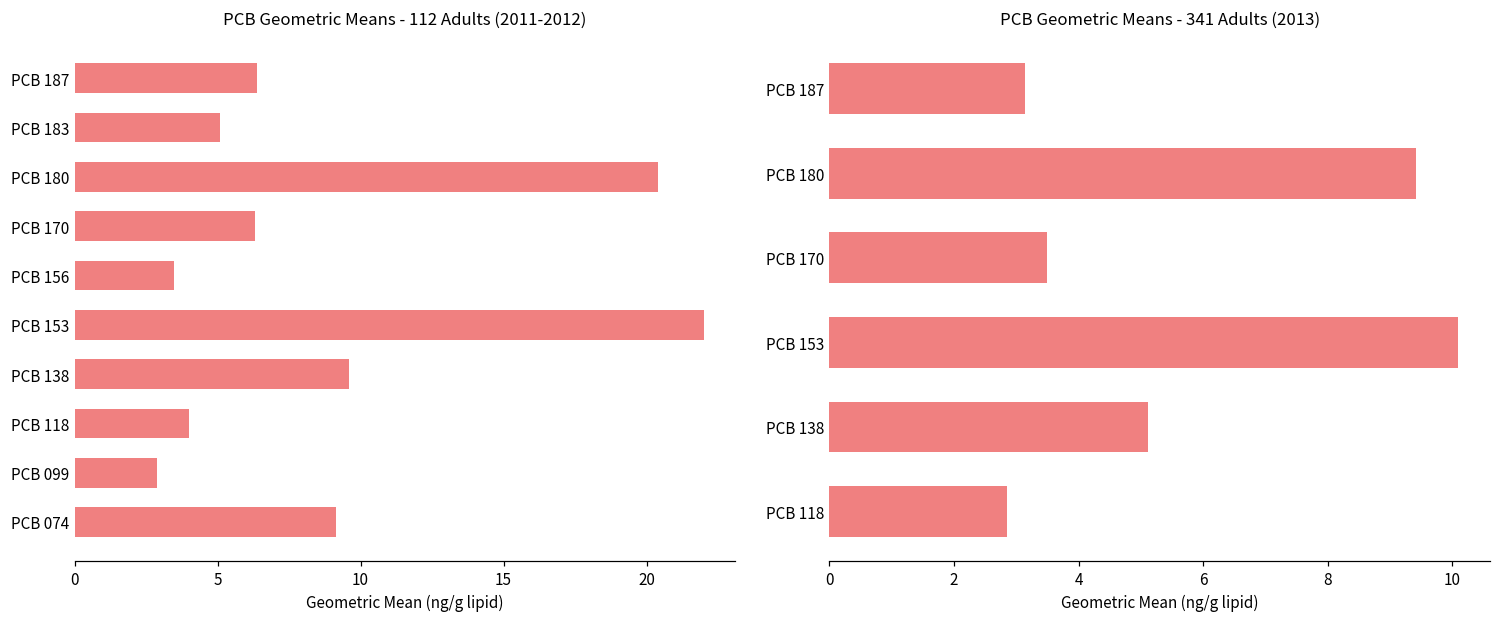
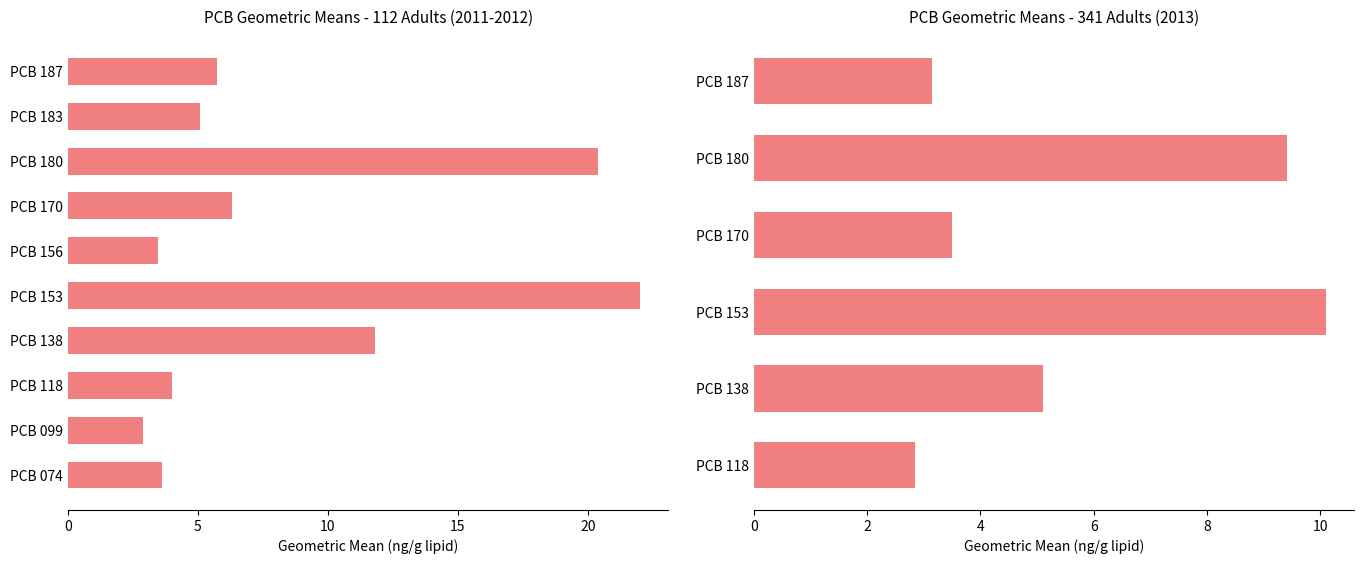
  {
    "PCB Geometric Means - 112 Adults (2011-2012)": {
-     "PCB 187": 6.4,
+     "PCB 187": 5.7,
      "PCB 183": 5.1,
      "PCB 180": 20.4,
      "PCB 170": 6.3,
      "PCB 156": 3.5,
      "PCB 153": 22.0,
-     "PCB 138": 9.6,
+     "PCB 138": 11.8,
      "PCB 118": 4.0,
      "PCB 099": 2.9,
-     "PCB 074": 9.2
+     "PCB 074": 3.6
    },
    "PCB Geometric Means - 341 Adults (2013)": {
      "PCB 187": 3.1,
      "PCB 180": 9.4,
      "PCB 170": 3.5,
      "PCB 153": 10.1,
      "PCB 138": 5.1,
      "PCB 118": 2.9
    }
  }
